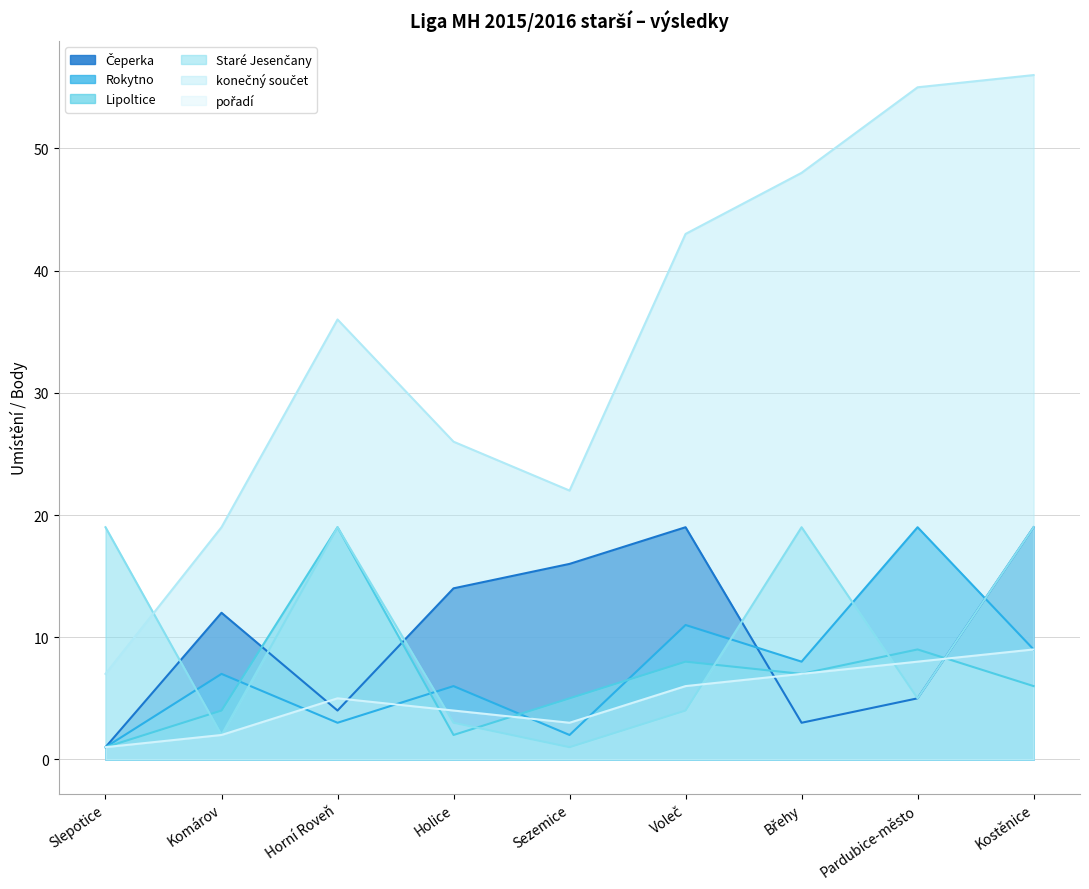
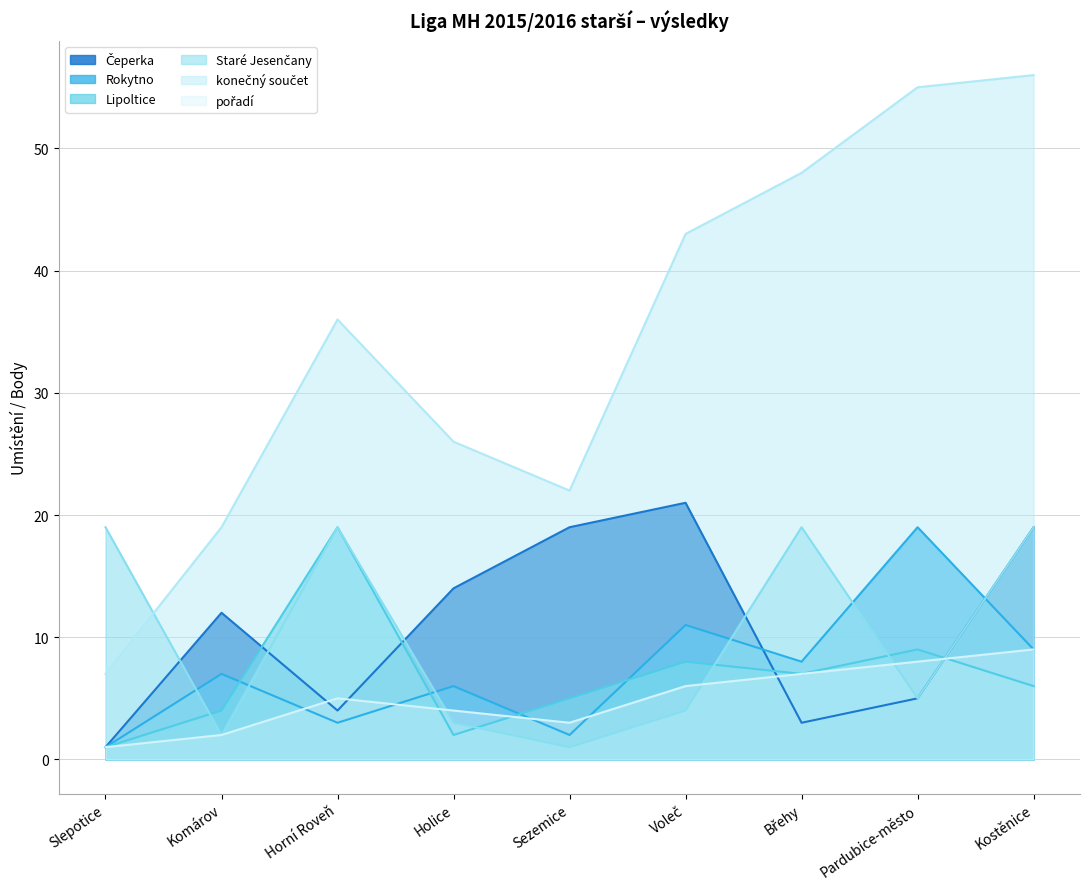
  {
    "Čeperka": {
      "Komárov": 12,
      "Horní Roveň": 4,
      "Holice": 14,
-     "Sezemice": 16,
-     "Voleč": 19,
+     "Sezemice": 19,
+     "Voleč": 21,
      "Břehy": 3
    }
  }
